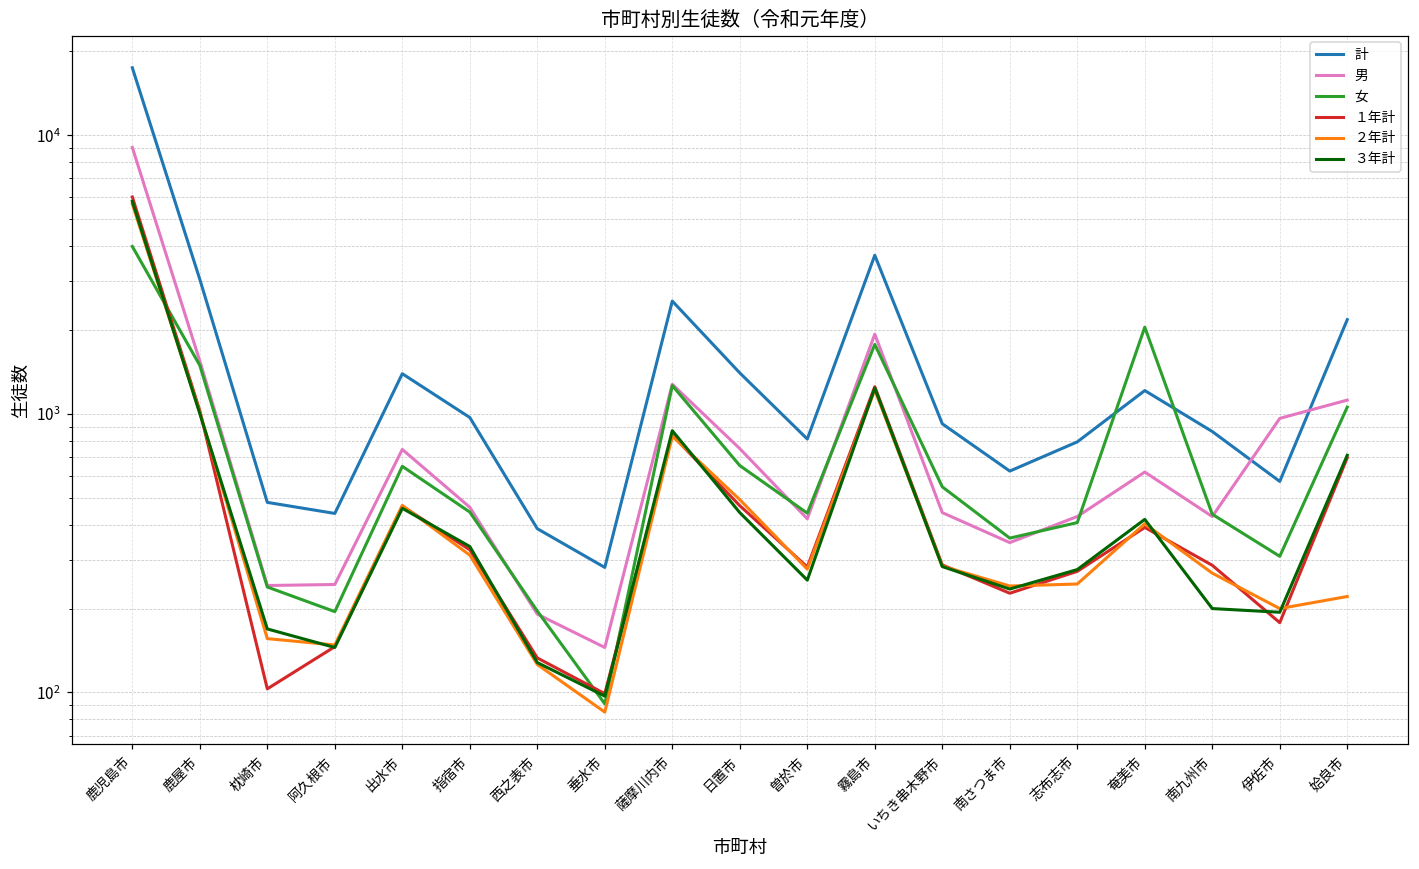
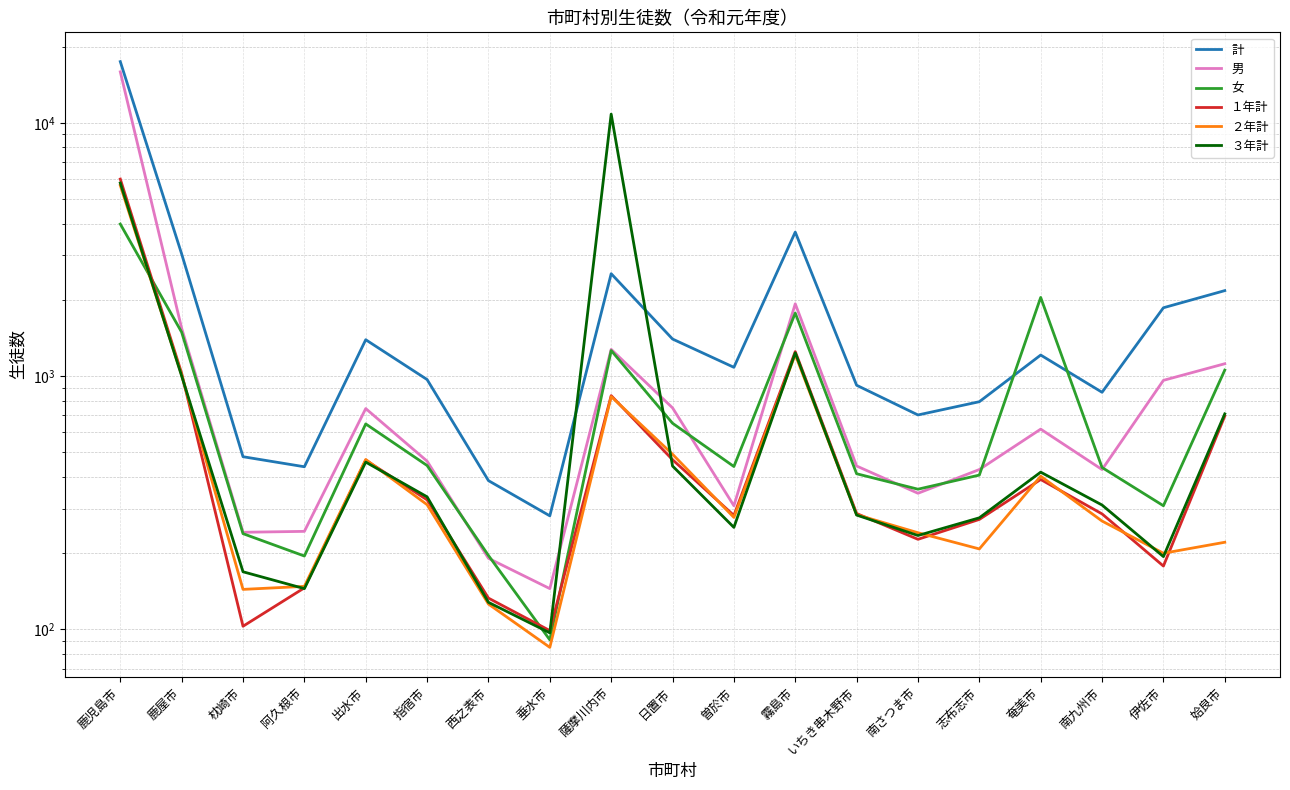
  {
    "計": {
      "鹿児島市": 17000,
      "鹿屋市": 3000,
      "枕崎市": 480,
      "阿久根市": 440,
      "出水市": 1400,
      "指宿市": 970,
      "西之表市": 390,
      "垂水市": 280,
      "薩摩川内市": 2500,
      "日置市": 1400,
-     "曽於市": 810,
+     "曽於市": 1080,
      "霧島市": 3700,
      "いちき串木野市": 920,
-     "南さつま市": 620,
+     "南さつま市": 700,
      "志布志市": 790,
      "奄美市": 1200,
      "南九州市": 860,
-     "伊佐市": 570,
+     "伊佐市": 1900,
      "姶良市": 2200
    },
    "男": {
-     "鹿児島市": 9000,
+     "鹿児島市": 16000,
      "鹿屋市": 1500,
      "阿久根市": 240,
      "出水市": 750,
      "指宿市": 460,
      "西之表市": 190,
      "垂水市": 150,
      "日置市": 750,
-     "曽於市": 420,
+     "曽於市": 310,
      "霧島市": 1900,
      "いちき串木野市": 440,
      "南さつま市": 350,
      "志布志市": 430,
      "奄美市": 620,
      "伊佐市": 960,
      "姶良市": 1100
    },
    "女": {
      "鹿児島市": 4000,
      "鹿屋市": 1500,
      "阿久根市": 200,
      "出水市": 650,
      "指宿市": 440,
      "西之表市": 200,
      "垂水市": 91,
      "日置市": 650,
      "曽於市": 440,
      "霧島市": 1800,
-     "いちき串木野市": 550,
+     "いちき串木野市": 410,
      "南さつま市": 360,
      "志布志市": 410,
      "奄美市": 2000,
      "伊佐市": 310,
      "姶良市": 1060
    },
    "１年計": {
      "鹿児島市": 6000,
      "枕崎市": 103,
      "指宿市": 330,
      "西之表市": 130,
      "日置市": 470,
      "南さつま市": 230,
      "奄美市": 390,
      "南九州市": 290,
      "伊佐市": 180
    },
    "２年計": {
-     "枕崎市": 160,
+     "枕崎市": 140,
      "指宿市": 310,
      "垂水市": 85,
      "日置市": 490,
      "南さつま市": 240,
-     "志布志市": 250,
+     "志布志市": 210,
      "奄美市": 400,
      "南九州市": 270,
      "伊佐市": 200,
      "姶良市": 220
    },
    "３年計": {
      "枕崎市": 170,
      "指宿市": 330,
-     "薩摩川内市": 870,
+     "薩摩川内市": 10800,
      "日置市": 440,
      "曽於市": 250,
      "南さつま市": 240,
      "奄美市": 420,
-     "南九州市": 200,
+     "南九州市": 310,
      "伊佐市": 190
    }
  }
